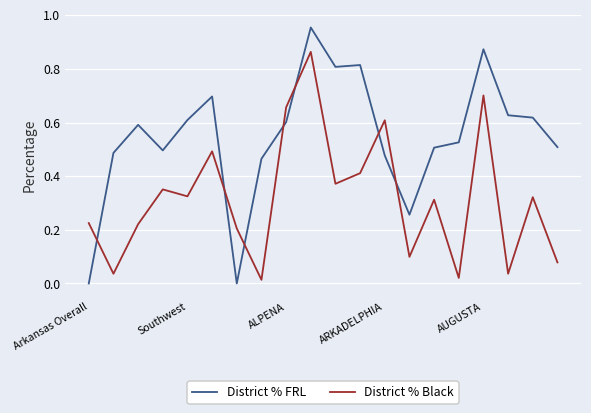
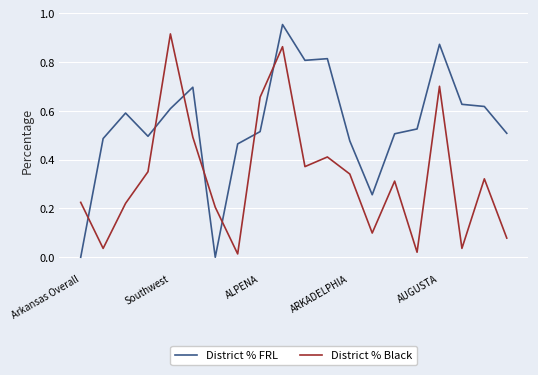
  {
    "District % FRL": {
      "Arkansas Overall": 0.00,
      "Southwest": 0.61,
-     "ALPENA": 0.60,
+     "ALPENA": 0.52,
      "ARKADELPHIA": 0.48,
      "AUGUSTA": 0.87
    },
    "District % Black": {
      "Arkansas Overall": 0.23,
-     "Southwest": 0.32,
+     "Southwest": 0.92,
      "ALPENA": 0.66,
-     "ARKADELPHIA": 0.61,
+     "ARKADELPHIA": 0.34,
      "AUGUSTA": 0.70
    }
  }
